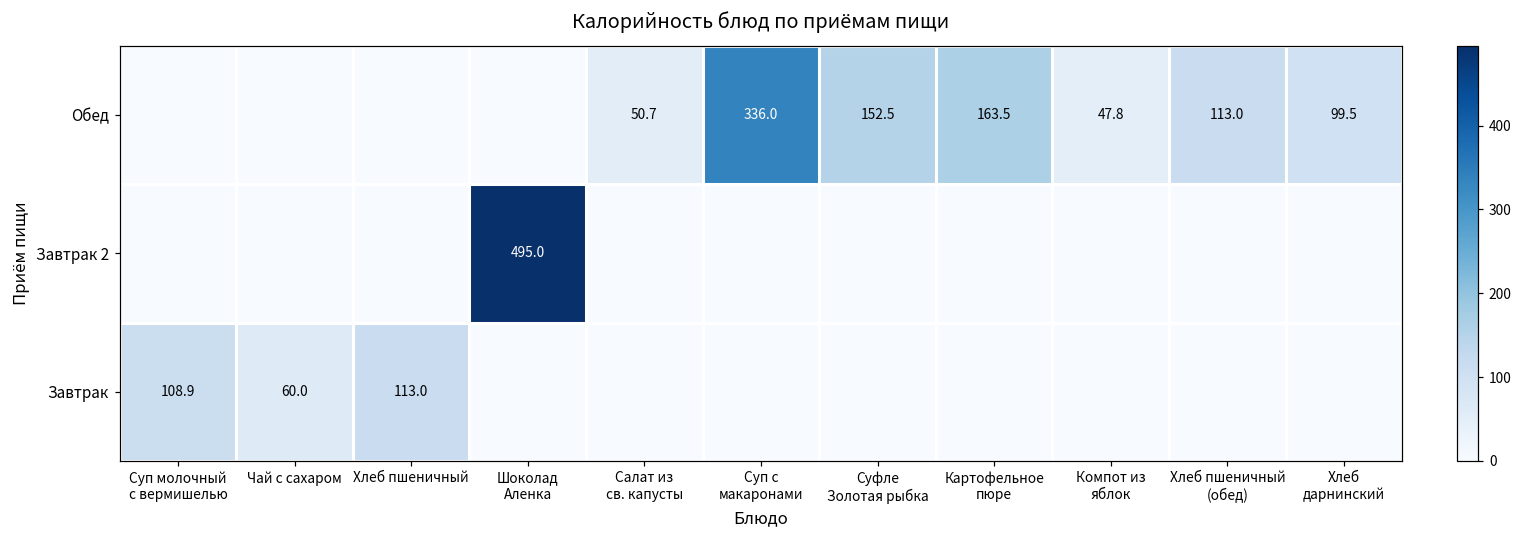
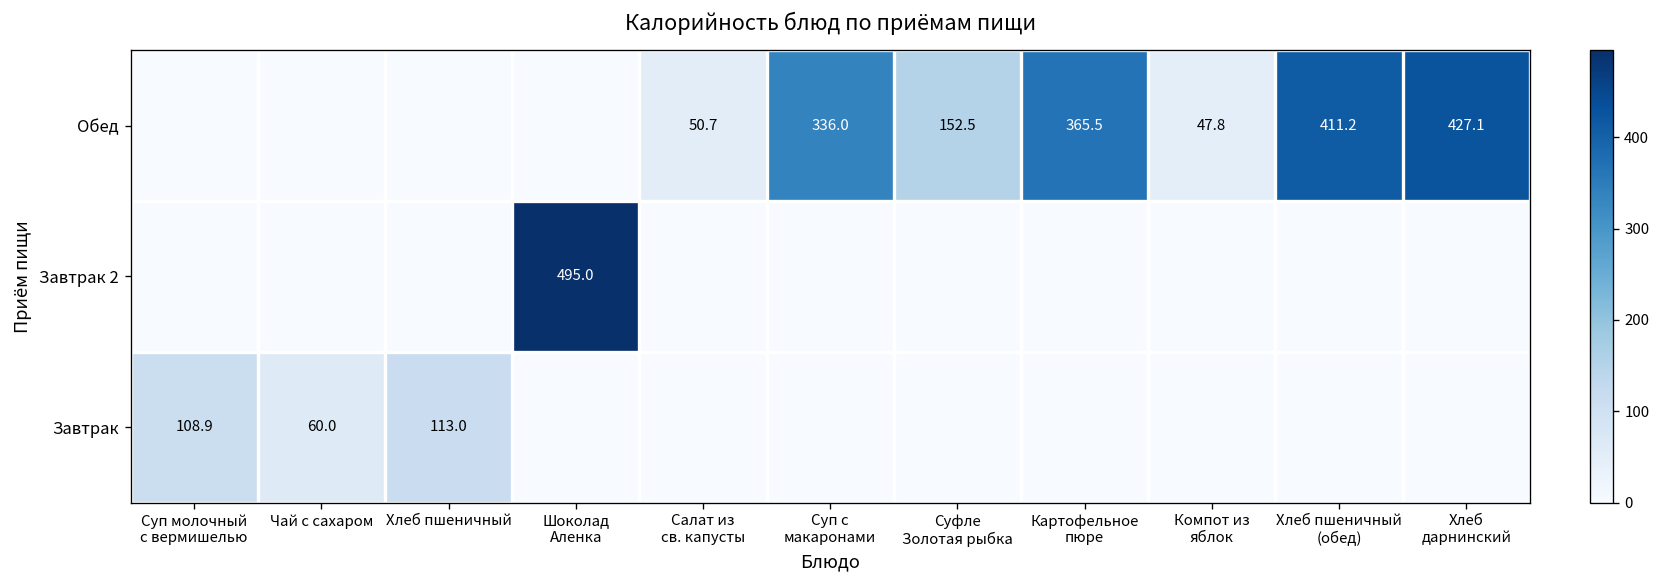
  {
    "Обед": {
      "Салат из св. капусты": 50.7,
      "Суп с макаронами": 336.0,
      "Суфле Золотая рыбка": 152.5,
-     "Картофельное пюре": 163.5,
+     "Картофельное пюре": 365.5,
      "Компот из яблок": 47.8,
-     "Хлеб пшеничный (обед)": 113.0,
-     "Хлеб дарнинский": 99.5
+     "Хлеб пшеничный (обед)": 411.2,
+     "Хлеб дарнинский": 427.1
    },
    "Завтрак 2": {
      "Шоколад Аленка": 495.0
    },
    "Завтрак": {
      "Суп молочный с вермишелью": 108.9,
      "Чай с сахаром": 60.0,
      "Хлеб пшеничный": 113.0
    }
  }
